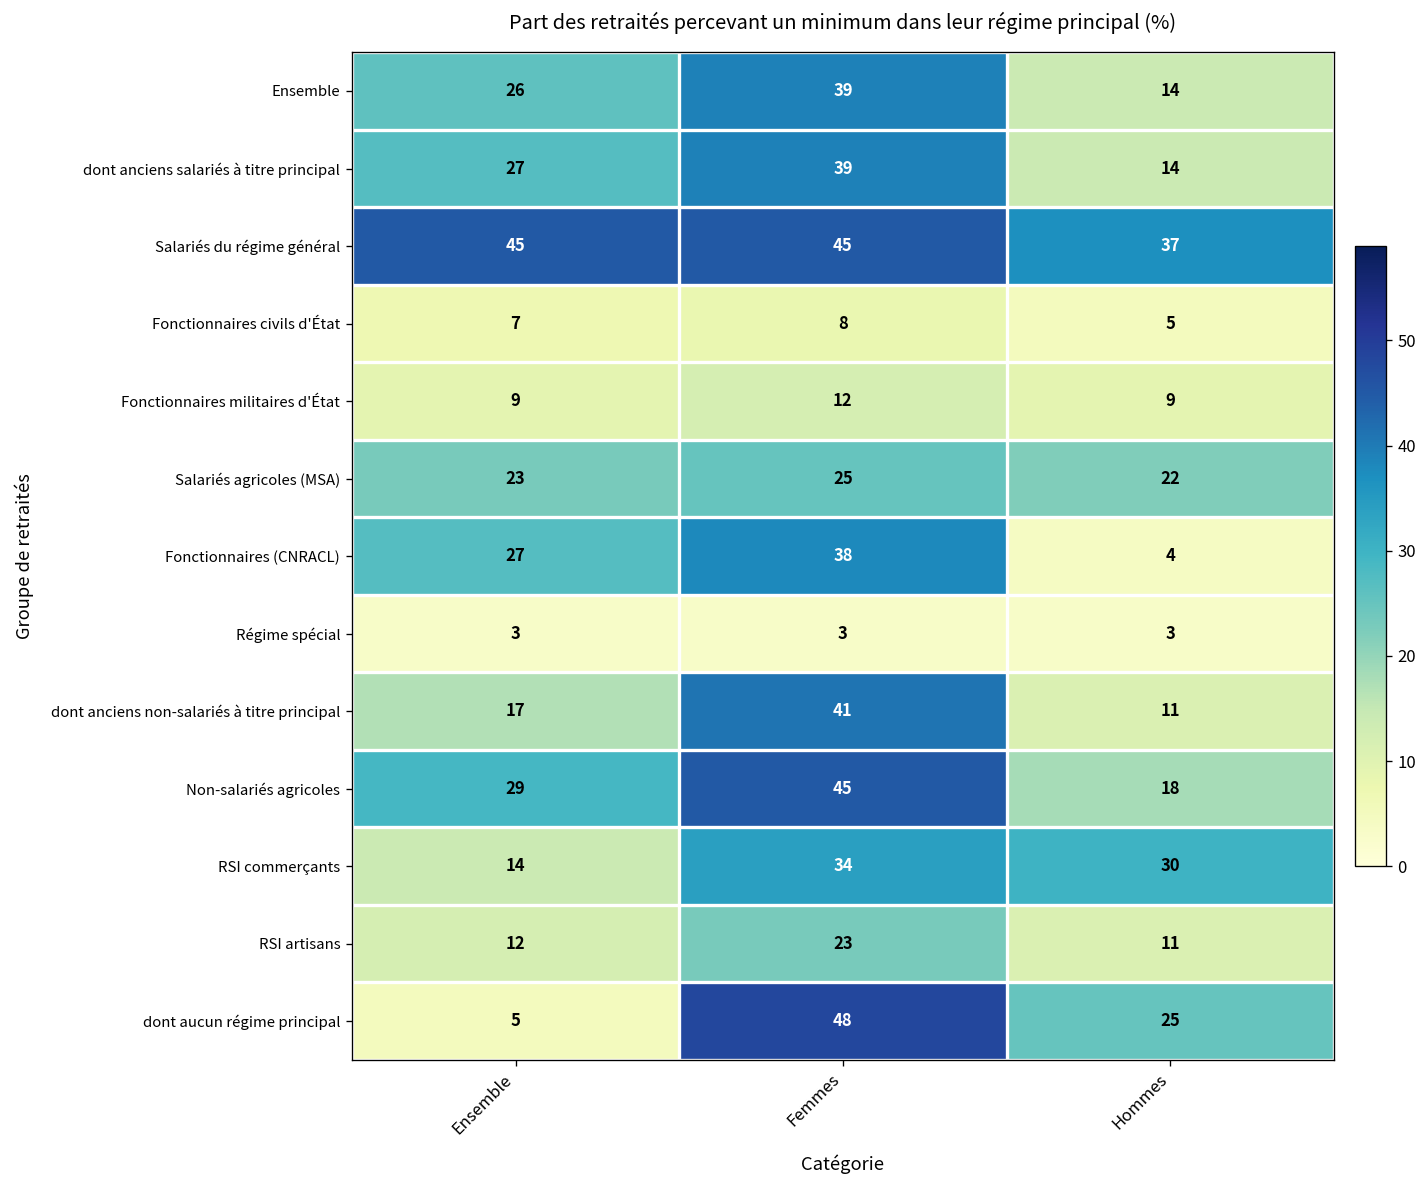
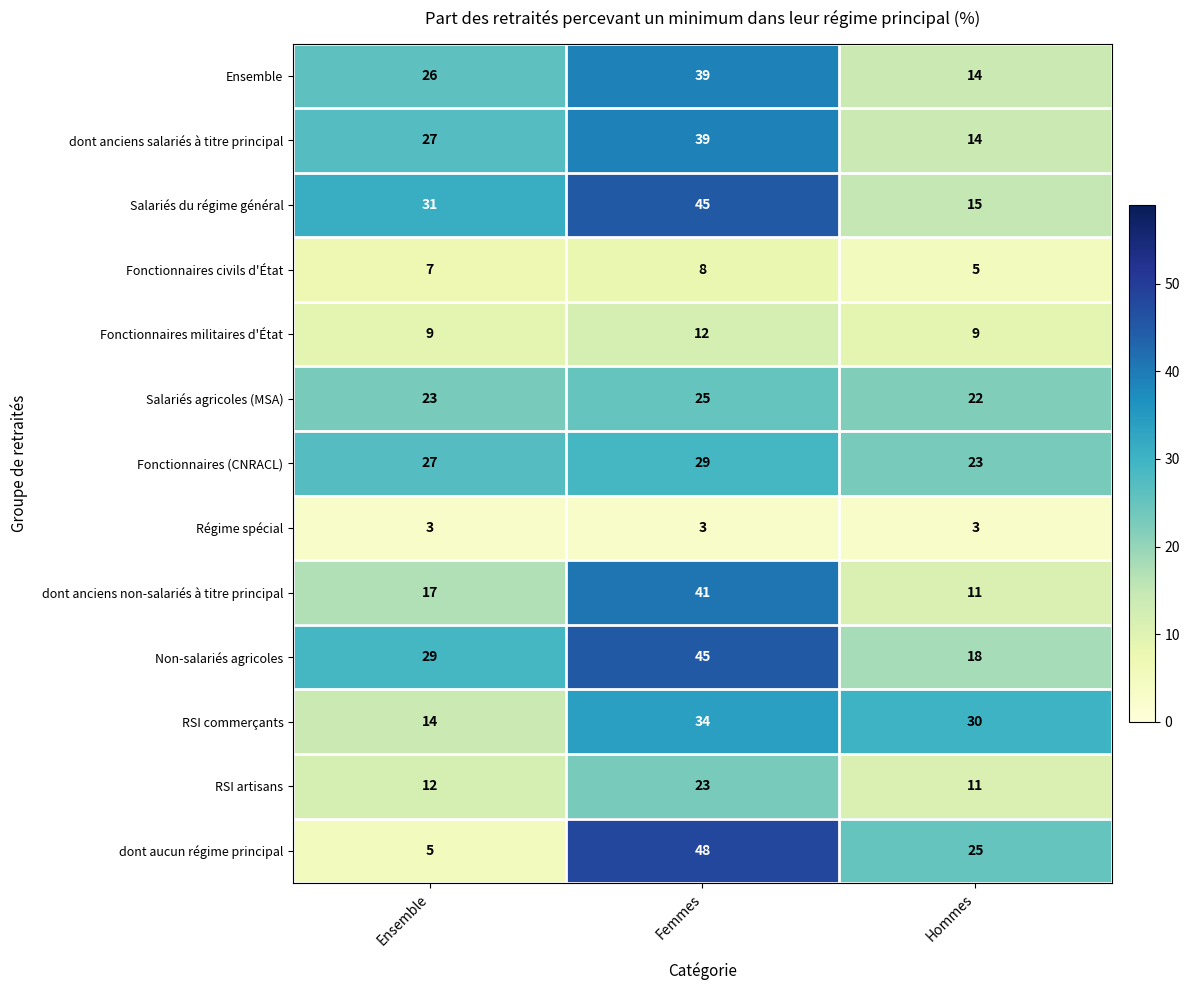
  {
    "Ensemble": {
      "Ensemble": 26,
      "Femmes": 39,
      "Hommes": 14
    },
    "dont anciens salariés à titre principal": {
      "Ensemble": 27,
      "Femmes": 39,
      "Hommes": 14
    },
    "Salariés du régime général": {
-     "Ensemble": 45,
+     "Ensemble": 31,
      "Femmes": 45,
-     "Hommes": 37
+     "Hommes": 15
    },
    "Fonctionnaires civils d'État": {
      "Ensemble": 7,
      "Femmes": 8,
      "Hommes": 5
    },
    "Fonctionnaires militaires d'État": {
      "Ensemble": 9,
      "Femmes": 12,
      "Hommes": 9
    },
    "Salariés agricoles (MSA)": {
      "Ensemble": 23,
      "Femmes": 25,
      "Hommes": 22
    },
    "Fonctionnaires (CNRACL)": {
      "Ensemble": 27,
-     "Femmes": 38,
-     "Hommes": 4
+     "Femmes": 29,
+     "Hommes": 23
    },
    "Régime spécial": {
      "Ensemble": 3,
      "Femmes": 3,
      "Hommes": 3
    },
    "dont anciens non-salariés à titre principal": {
      "Ensemble": 17,
      "Femmes": 41,
      "Hommes": 11
    },
    "Non-salariés agricoles": {
      "Ensemble": 29,
      "Femmes": 45,
      "Hommes": 18
    },
    "RSI commerçants": {
      "Ensemble": 14,
      "Femmes": 34,
      "Hommes": 30
    },
    "RSI artisans": {
      "Ensemble": 12,
      "Femmes": 23,
      "Hommes": 11
    },
    "dont aucun régime principal": {
      "Ensemble": 5,
      "Femmes": 48,
      "Hommes": 25
    }
  }
